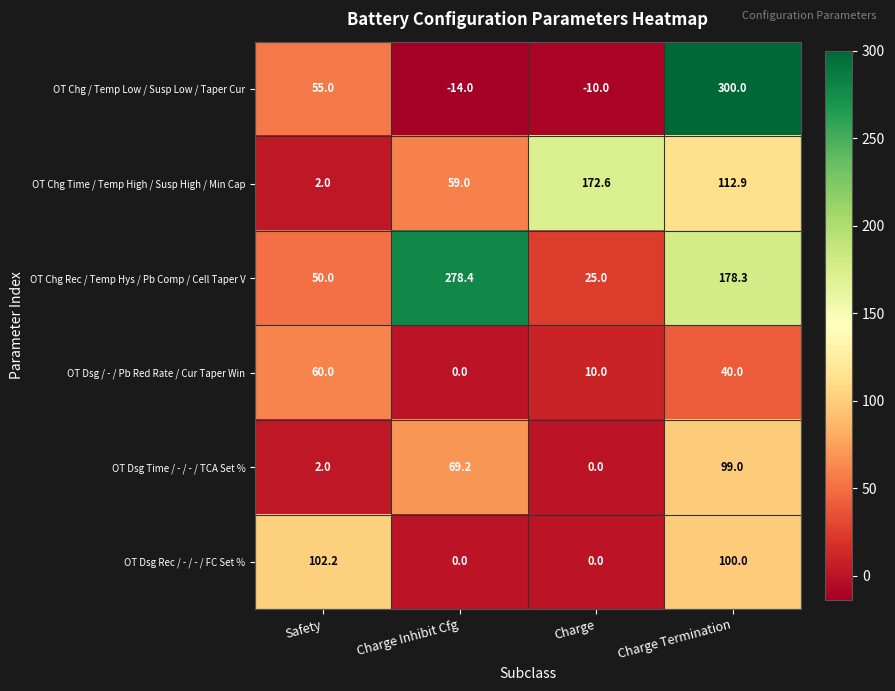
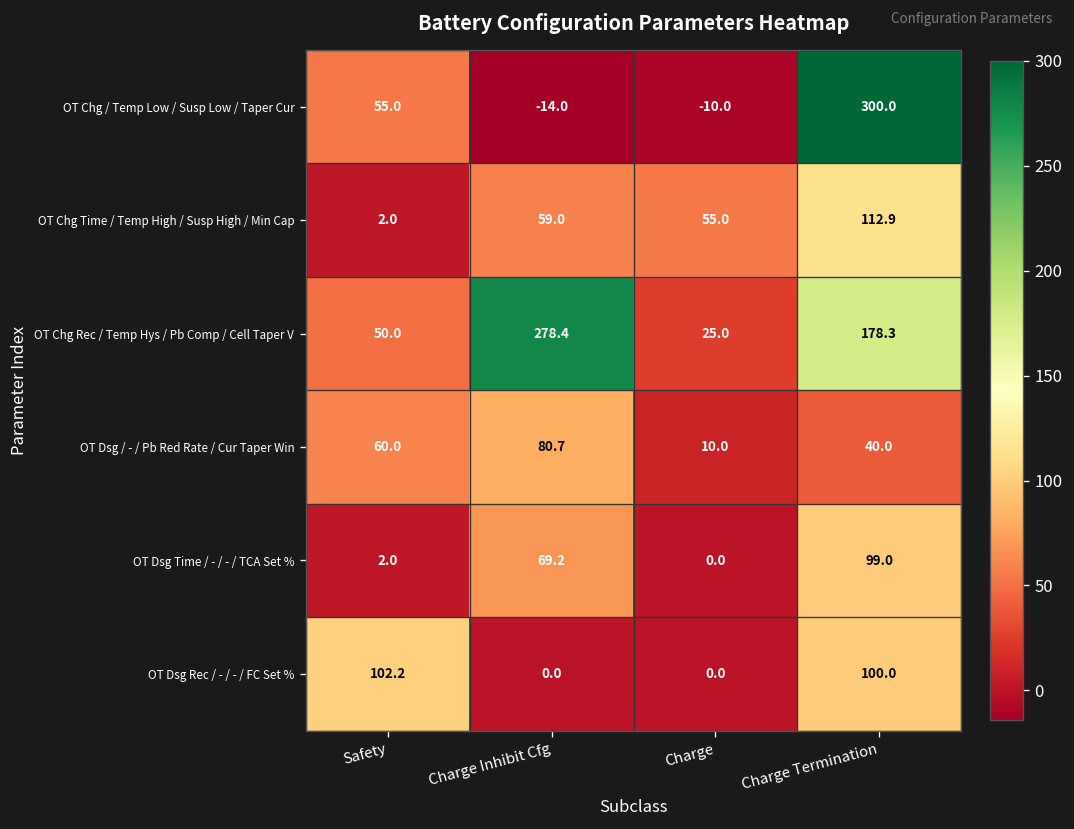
  {
    "OT Chg / Temp Low / Susp Low / Taper Cur": {
      "Safety": 55.0,
      "Charge Inhibit Cfg": -14.0,
      "Charge": -10.0,
      "Charge Termination": 300.0
    },
    "OT Chg Time / Temp High / Susp High / Min Cap": {
      "Safety": 2.0,
      "Charge Inhibit Cfg": 59.0,
-     "Charge": 172.6,
+     "Charge": 55.0,
      "Charge Termination": 112.9
    },
    "OT Chg Rec / Temp Hys / Pb Comp / Cell Taper V": {
      "Safety": 50.0,
      "Charge Inhibit Cfg": 278.4,
      "Charge": 25.0,
      "Charge Termination": 178.3
    },
    "OT Dsg / - / Pb Red Rate / Cur Taper Win": {
      "Safety": 60.0,
-     "Charge Inhibit Cfg": 0.0,
+     "Charge Inhibit Cfg": 80.7,
      "Charge": 10.0,
      "Charge Termination": 40.0
    },
    "OT Dsg Time / - / - / TCA Set %": {
      "Safety": 2.0,
      "Charge Inhibit Cfg": 69.2,
      "Charge": 0.0,
      "Charge Termination": 99.0
    },
    "OT Dsg Rec / - / - / FC Set %": {
      "Safety": 102.2,
      "Charge Inhibit Cfg": 0.0,
      "Charge": 0.0,
      "Charge Termination": 100.0
    }
  }
